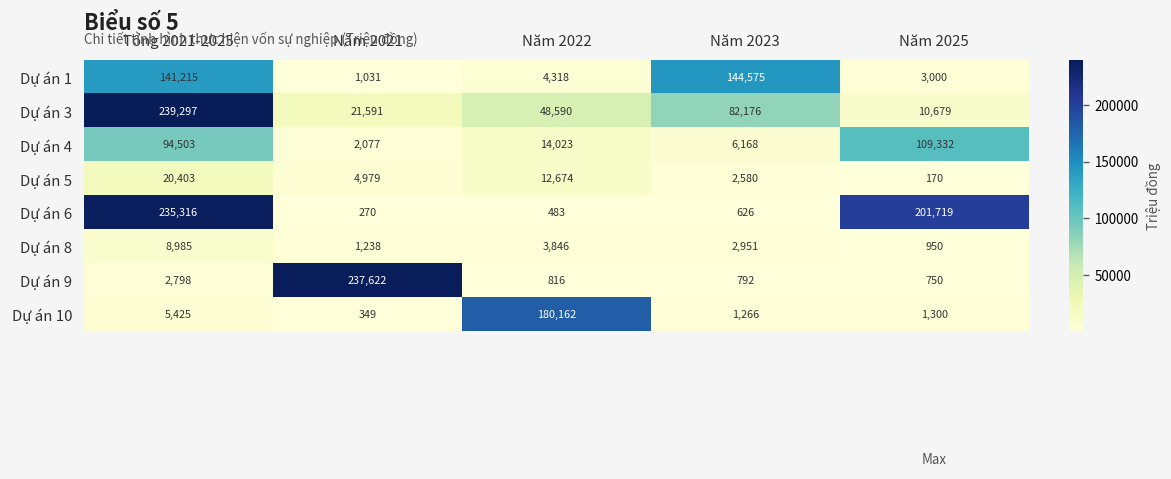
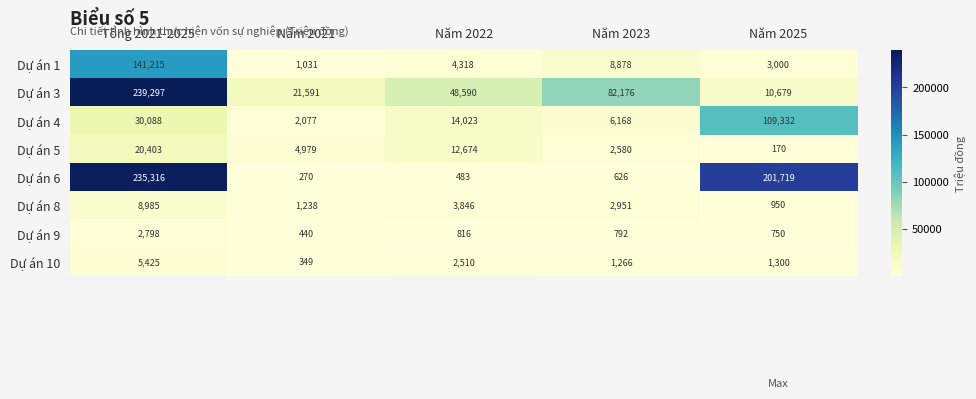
  {
    "Dự án 1": {
      "Tổng 2021-2025": "141,215",
      "Năm 2021": "1,031",
      "Năm 2022": "4,318",
-     "Năm 2023": "144,575",
+     "Năm 2023": "8,878",
      "Năm 2025": "3,000"
    },
    "Dự án 3": {
      "Tổng 2021-2025": "239,297",
      "Năm 2021": "21,591",
      "Năm 2022": "48,590",
      "Năm 2023": "82,176",
      "Năm 2025": "10,679"
    },
    "Dự án 4": {
-     "Tổng 2021-2025": "94,503",
+     "Tổng 2021-2025": "30,088",
      "Năm 2021": "2,077",
      "Năm 2022": "14,023",
      "Năm 2023": "6,168",
      "Năm 2025": "109,332"
    },
    "Dự án 5": {
      "Tổng 2021-2025": "20,403",
      "Năm 2021": "4,979",
      "Năm 2022": "12,674",
      "Năm 2023": "2,580",
      "Năm 2025": "170"
    },
    "Dự án 6": {
      "Tổng 2021-2025": "235,316",
      "Năm 2021": "270",
      "Năm 2022": "483",
      "Năm 2023": "626",
      "Năm 2025": "201,719"
    },
    "Dự án 8": {
      "Tổng 2021-2025": "8,985",
      "Năm 2021": "1,238",
      "Năm 2022": "3,846",
      "Năm 2023": "2,951",
      "Năm 2025": "950"
    },
    "Dự án 9": {
      "Tổng 2021-2025": "2,798",
-     "Năm 2021": "237,622",
+     "Năm 2021": "440",
      "Năm 2022": "816",
      "Năm 2023": "792",
      "Năm 2025": "750"
    },
    "Dự án 10": {
      "Tổng 2021-2025": "5,425",
      "Năm 2021": "349",
-     "Năm 2022": "180,162",
+     "Năm 2022": "2,510",
      "Năm 2023": "1,266",
      "Năm 2025": "1,300"
    }
  }
